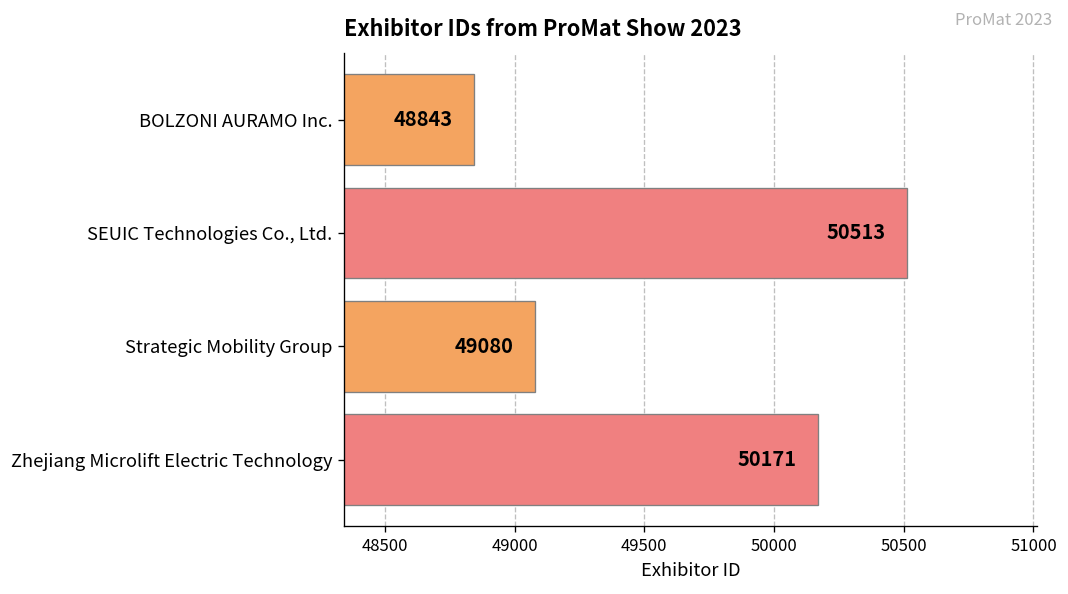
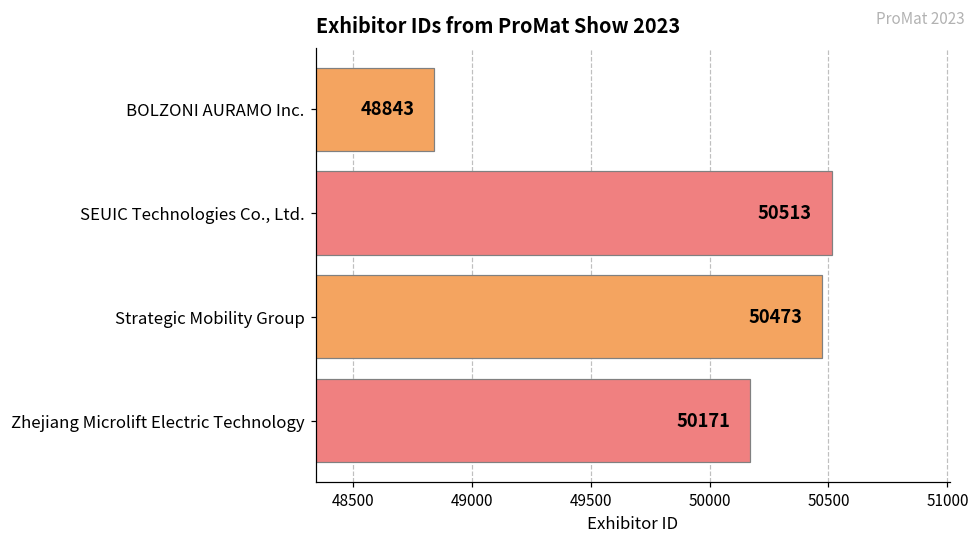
  {
    "BOLZONI AURAMO Inc.": 48843,
    "SEUIC Technologies Co., Ltd.": 50513,
-   "Strategic Mobility Group": 49080,
+   "Strategic Mobility Group": 50473,
    "Zhejiang Microlift Electric Technology": 50171
  }
